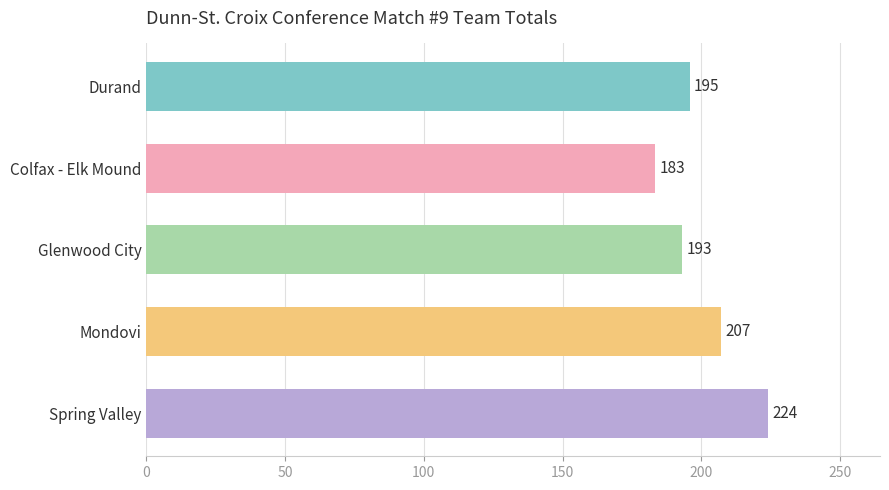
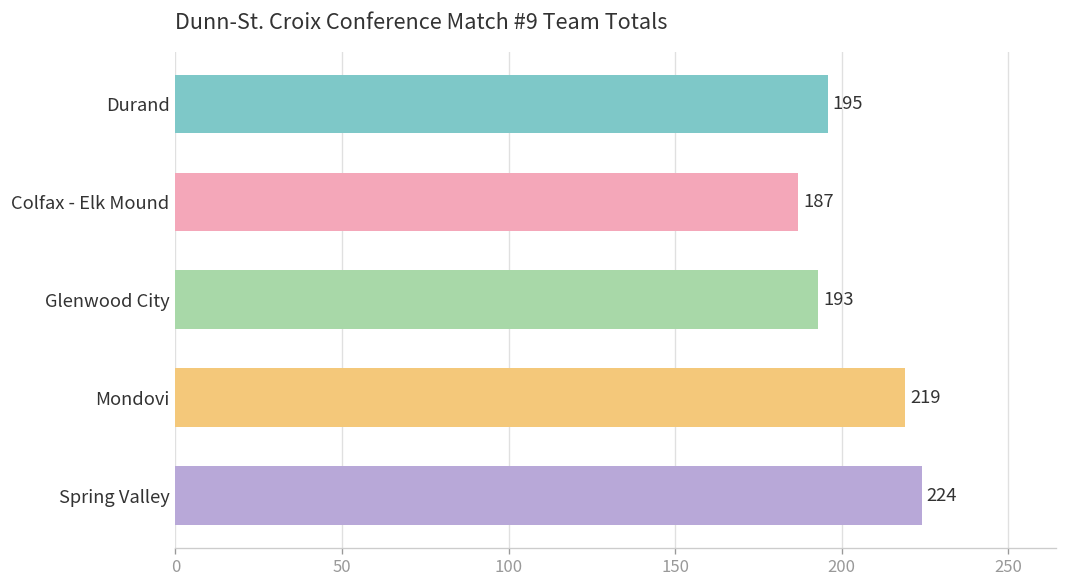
  {
-   "Colfax - Elk Mound": 183,
+   "Colfax - Elk Mound": 187,
    "Glenwood City": 193,
-   "Mondovi": 207,
+   "Mondovi": 219,
    "Spring Valley": 224
  }
